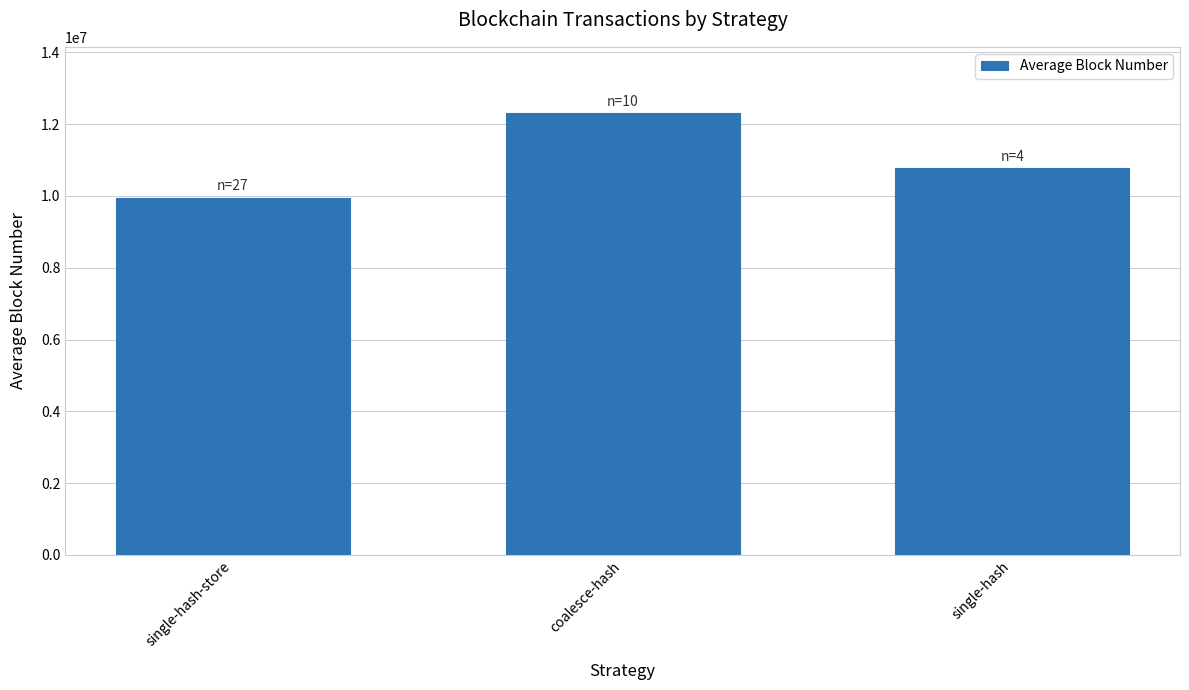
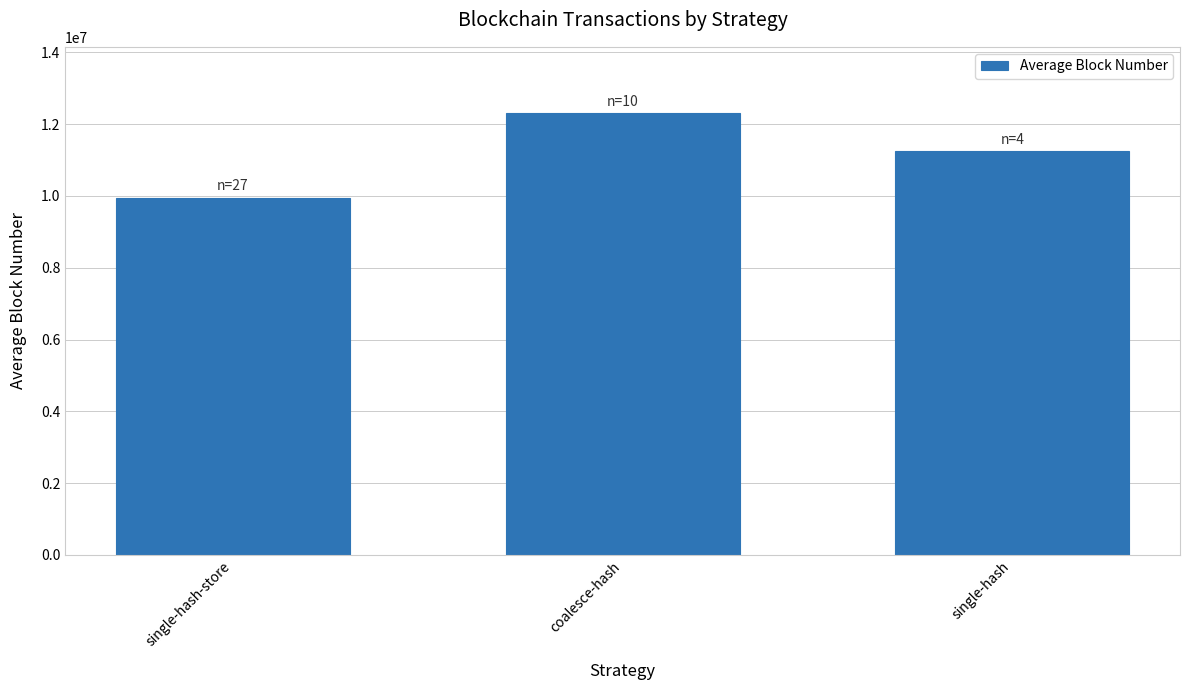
  {
-   "single-hash": 10800000
+   "single-hash": 11200000
  }
